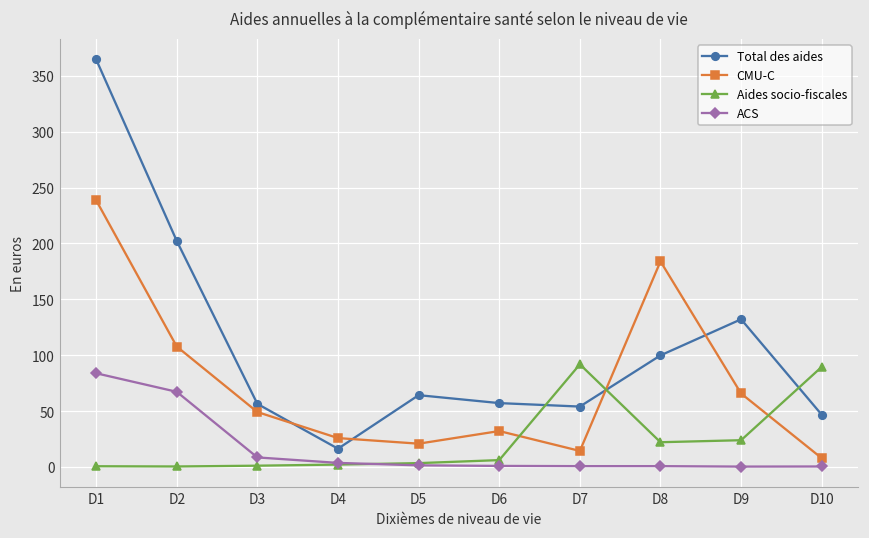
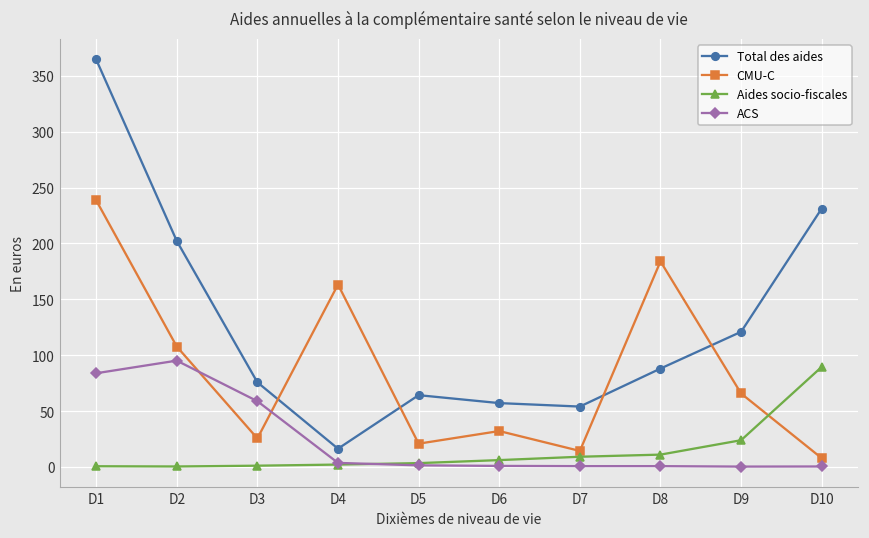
  {
    "Total des aides": {
      "D1": 365,
      "D2": 202,
-     "D3": 56,
+     "D3": 76,
      "D4": 16,
      "D5": 64,
      "D6": 57,
      "D7": 54,
-     "D8": 100,
-     "D9": 132,
-     "D10": 47
+     "D8": 88,
+     "D9": 121,
+     "D10": 231
    },
    "CMU-C": {
      "D1": 239,
      "D2": 108,
-     "D3": 49,
-     "D4": 26,
+     "D3": 26,
+     "D4": 163,
      "D5": 21,
      "D6": 32,
      "D7": 14,
      "D8": 184,
      "D9": 66,
      "D10": 8
    },
    "Aides socio-fiscales": {
      "D1": 1,
      "D2": 0,
      "D3": 1,
      "D6": 6,
-     "D7": 92,
-     "D8": 22,
+     "D7": 9,
+     "D8": 11,
      "D9": 24,
      "D10": 90
    },
    "ACS": {
      "D1": 84,
-     "D2": 67,
-     "D3": 9,
+     "D2": 95,
+     "D3": 59,
      "D6": 1,
      "D7": 1,
      "D8": 1,
      "D9": 0,
      "D10": 0
    }
  }
